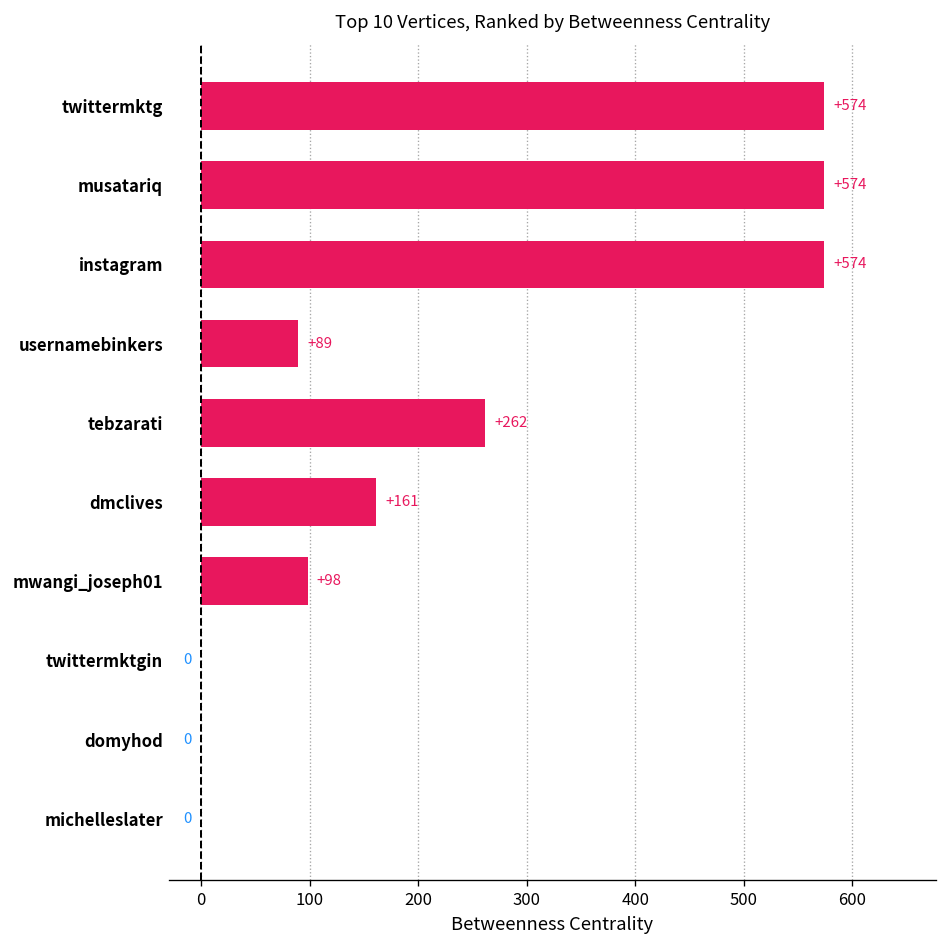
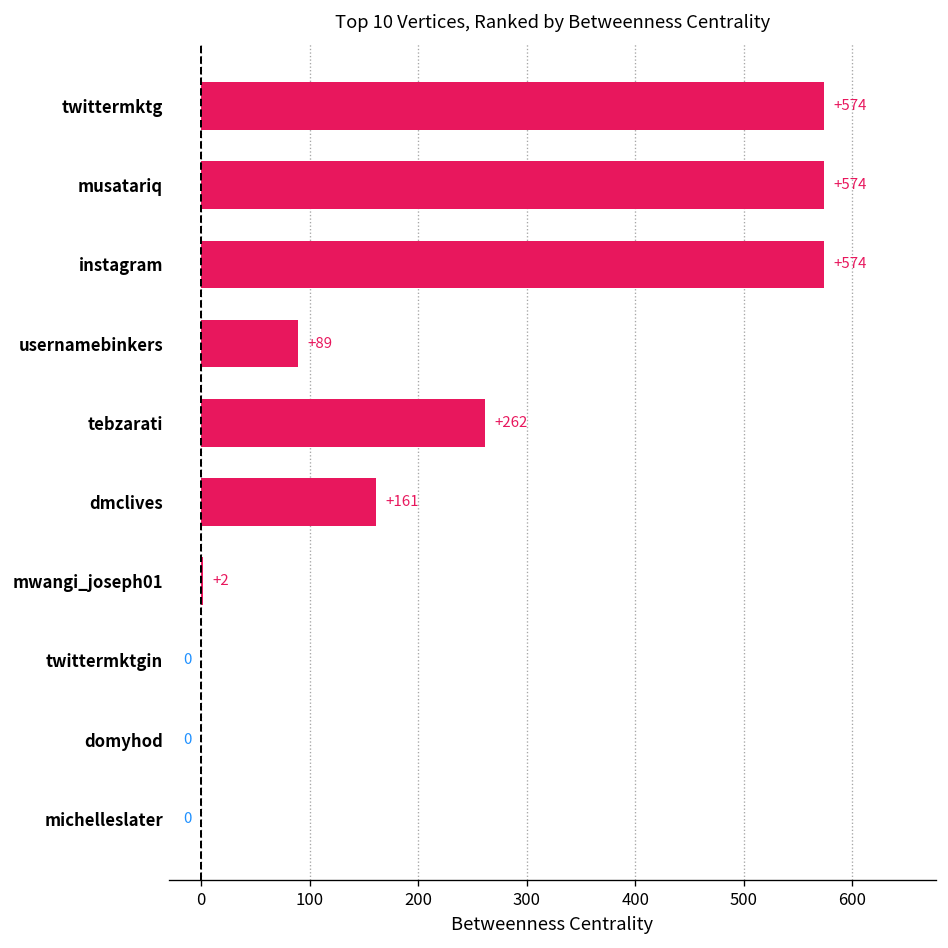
  {
    "twittermktg": "+574",
    "musatariq": "+574",
    "instagram": "+574",
    "usernamebinkers": "+89",
    "tebzarati": "+262",
    "dmclives": "+161",
-   "mwangi_joseph01": "+98",
+   "mwangi_joseph01": "+2",
    "twittermktgin": "0",
    "domyhod": "0",
    "michelleslater": "0"
  }
